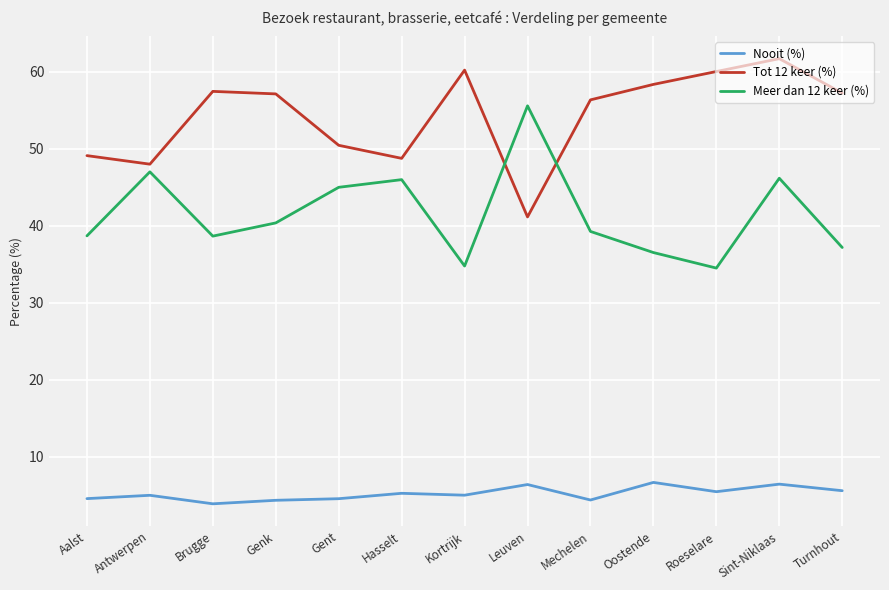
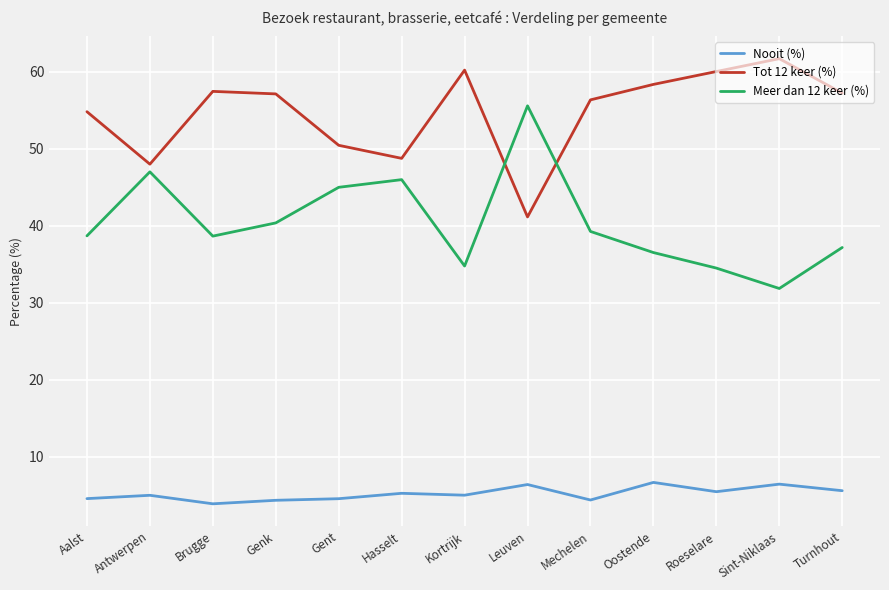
  {
    "Nooit (%)": {
      "Aalst": 5,
      "Antwerpen": 5,
      "Brugge": 4,
      "Genk": 4,
      "Gent": 5,
      "Hasselt": 5,
      "Kortrijk": 5,
      "Leuven": 6,
      "Mechelen": 4,
      "Oostende": 7,
      "Roeselare": 5,
      "Sint-Niklaas": 6,
      "Turnhout": 6
    },
    "Tot 12 keer (%)": {
-     "Aalst": 49,
+     "Aalst": 55,
      "Antwerpen": 48,
      "Brugge": 57,
      "Genk": 57,
      "Gent": 50,
      "Hasselt": 49,
      "Kortrijk": 60,
      "Leuven": 41,
      "Mechelen": 56,
      "Oostende": 58
    },
    "Meer dan 12 keer (%)": {
      "Aalst": 39,
      "Antwerpen": 47,
      "Brugge": 39,
      "Genk": 40,
      "Gent": 45,
      "Hasselt": 46,
      "Kortrijk": 35,
      "Leuven": 56,
      "Mechelen": 39,
      "Oostende": 37,
      "Roeselare": 35,
-     "Sint-Niklaas": 46,
+     "Sint-Niklaas": 32,
      "Turnhout": 37
    }
  }
